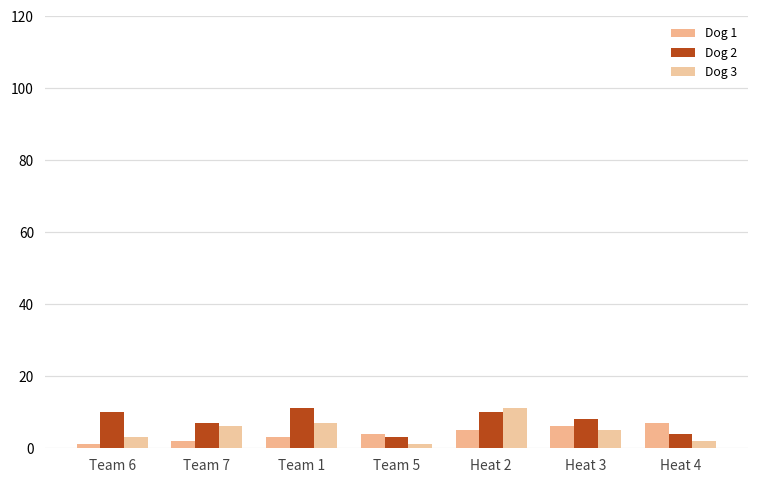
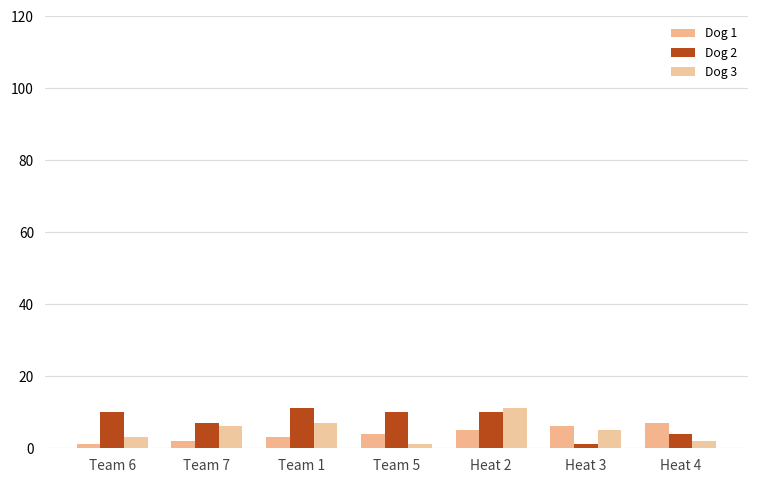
  {
    "Dog 2": {
      "Team 6": 10,
      "Team 7": 7,
      "Team 1": 11,
-     "Team 5": 3,
+     "Team 5": 10,
      "Heat 2": 10,
-     "Heat 3": 8,
+     "Heat 3": 1,
      "Heat 4": 4
    }
  }
